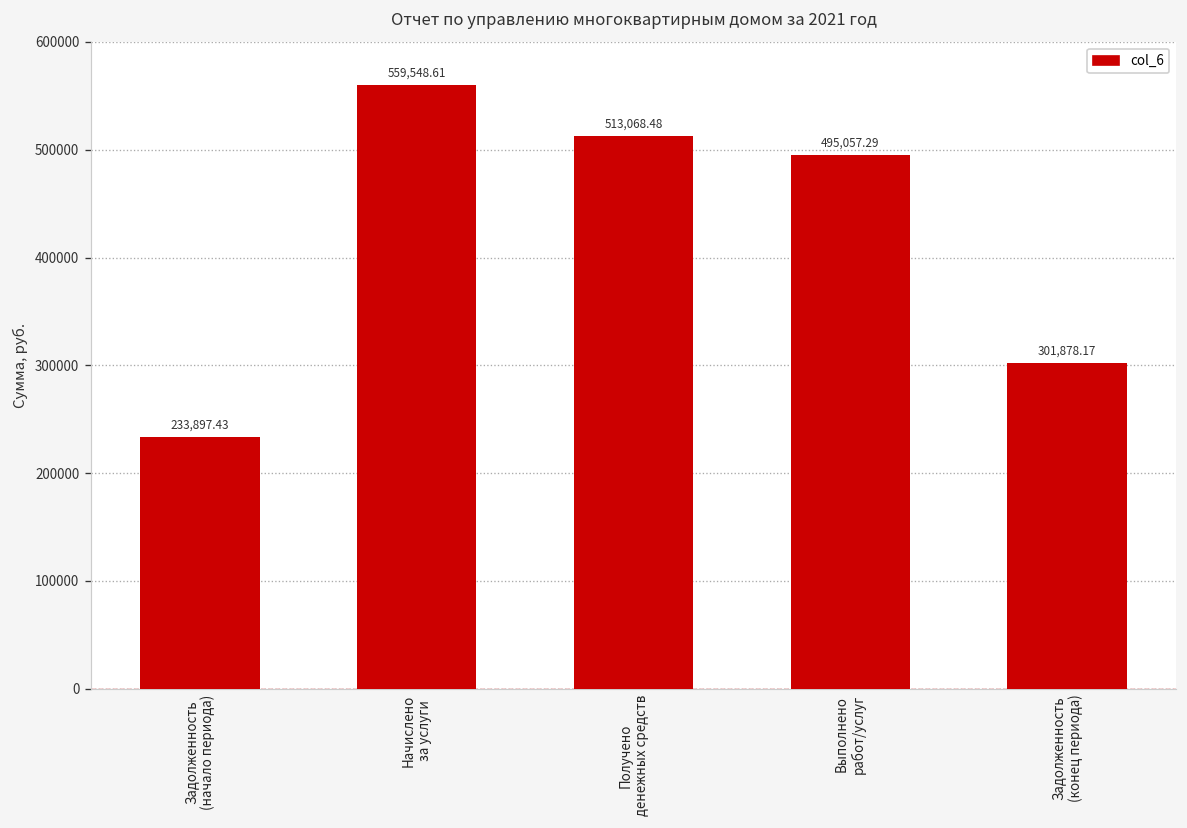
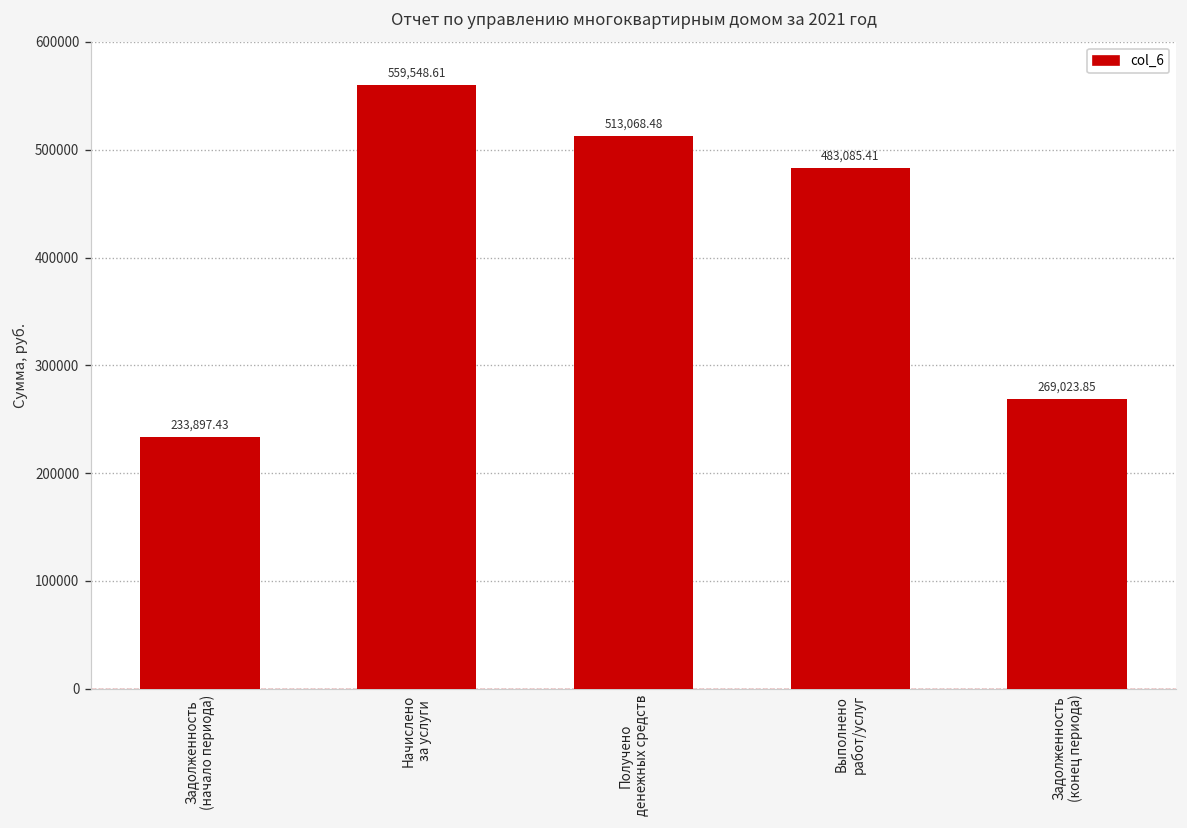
  {
    "Задолженность (начало периода)": "233,897.43",
    "Начислено за услуги": "559,548.61",
    "Получено денежных средств": "513,068.48",
-   "Выполнено работ/услуг": "495,057.29",
-   "Задолженность (конец периода)": "301,878.17"
+   "Выполнено работ/услуг": "483,085.41",
+   "Задолженность (конец периода)": "269,023.85"
  }
